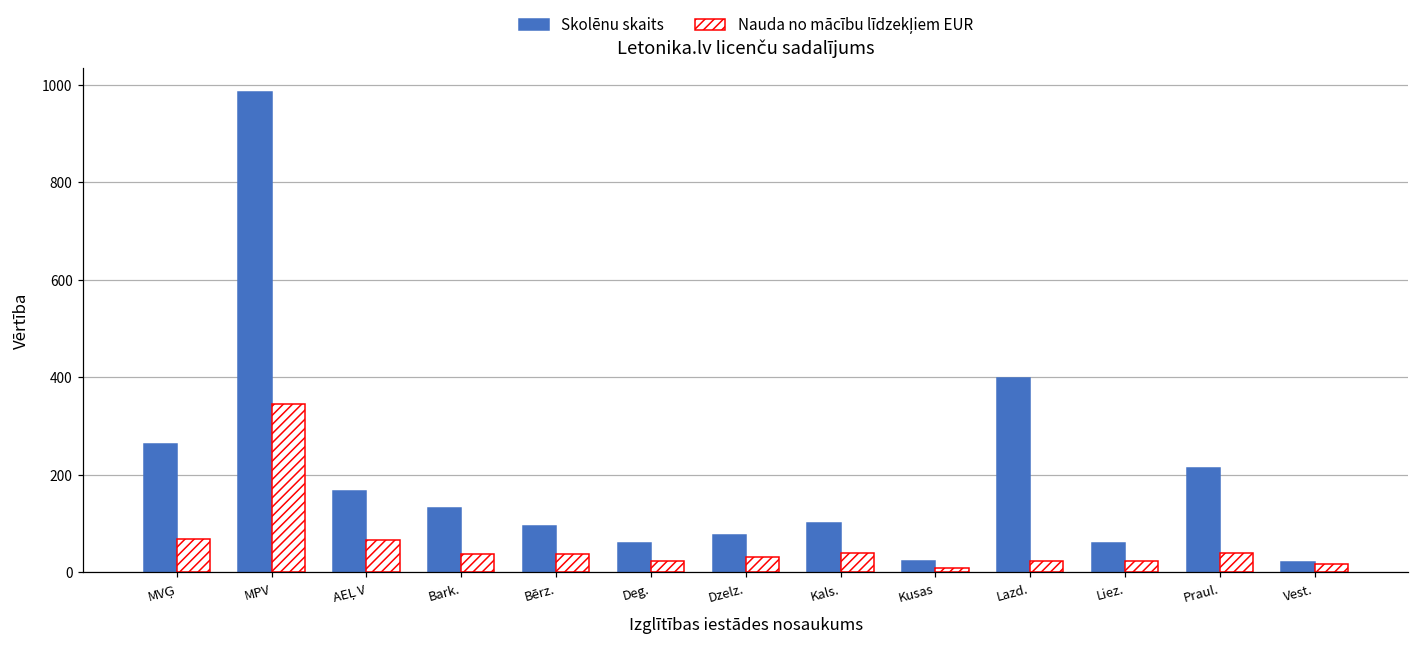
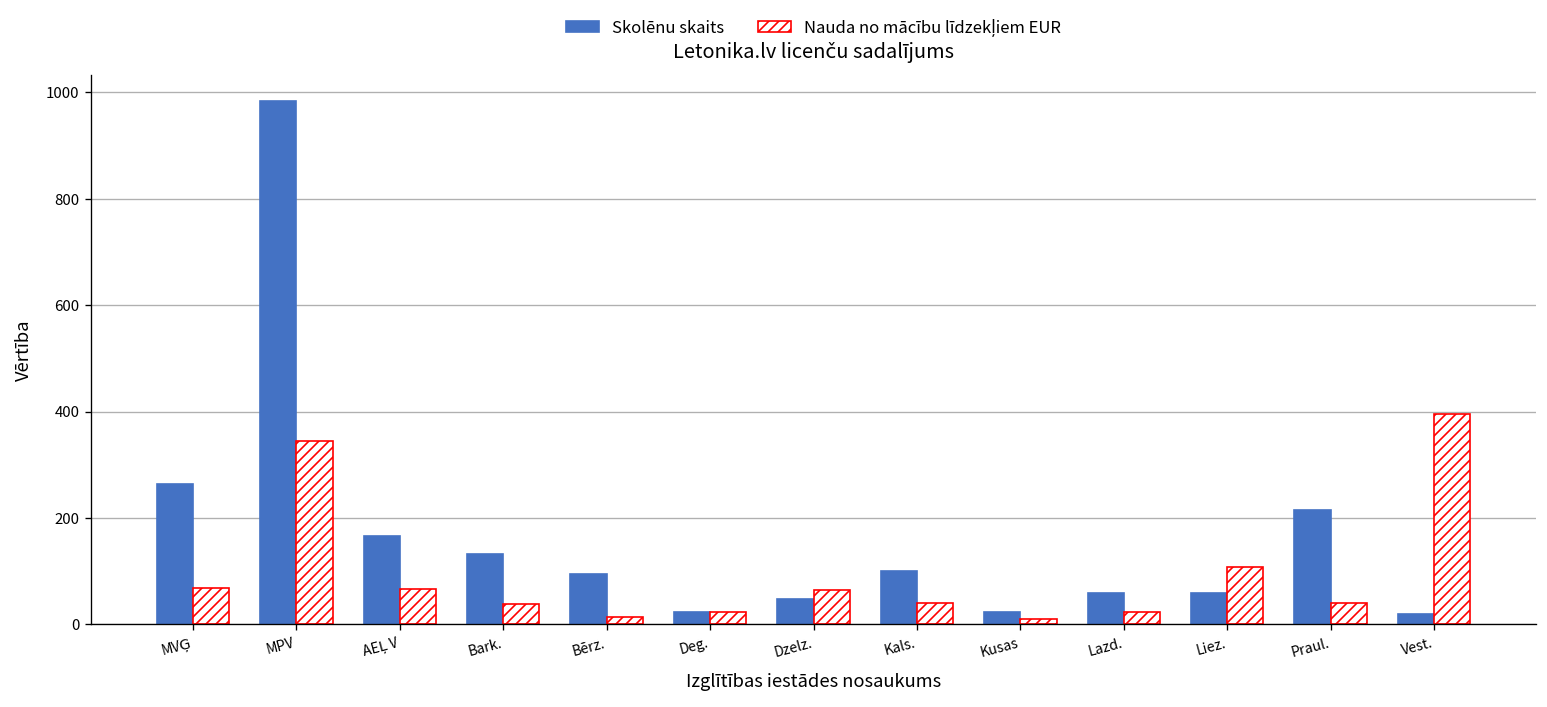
  {
    "Skolēnu skaits": {
      "MVĢ": 260,
      "MPV": 980,
      "AEĻ V": 170,
      "Bark.": 130,
      "Bērz.": 90,
-     "Deg.": 60,
-     "Dzelz.": 80,
+     "Deg.": 20,
+     "Dzelz.": 50,
      "Kals.": 100,
      "Kusas": 20,
-     "Lazd.": 400,
+     "Lazd.": 60,
      "Liez.": 60,
      "Praul.": 210,
      "Vest.": 20
    },
    "Nauda no mācību līdzekļiem EUR": {
      "MVĢ": 70,
      "MPV": 340,
      "AEĻ V": 70,
      "Bark.": 40,
-     "Bērz.": 40,
+     "Bērz.": 10,
      "Deg.": 20,
-     "Dzelz.": 30,
+     "Dzelz.": 60,
      "Kals.": 40,
      "Kusas": 10,
      "Lazd.": 20,
-     "Liez.": 20,
+     "Liez.": 110,
      "Praul.": 40,
-     "Vest.": 20
+     "Vest.": 390
    }
  }
